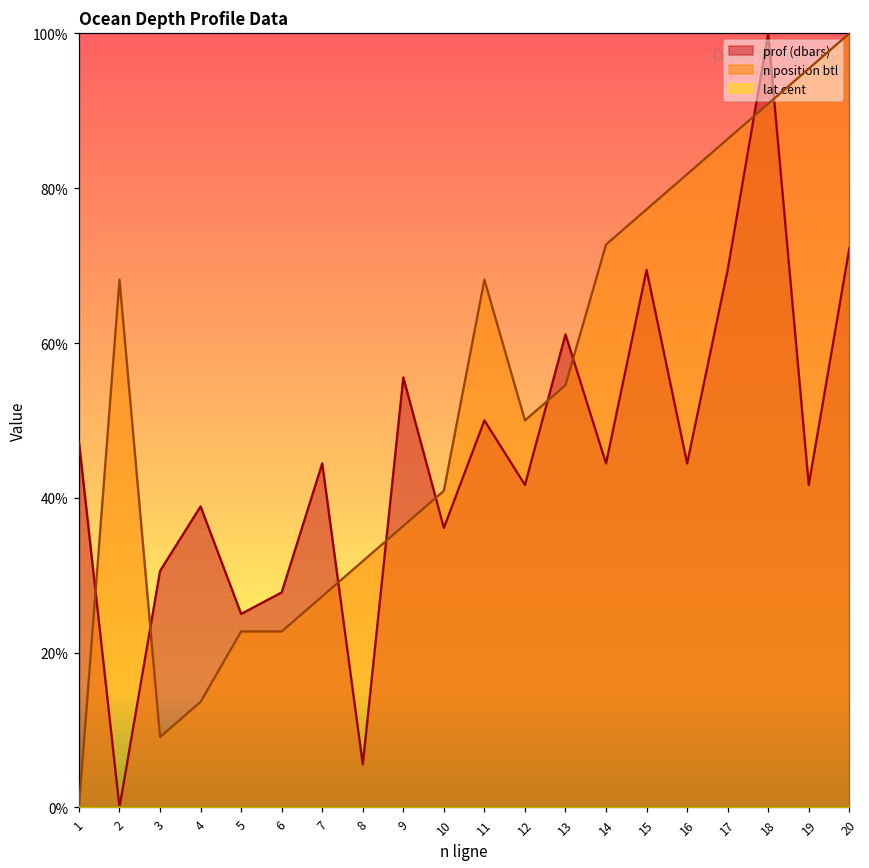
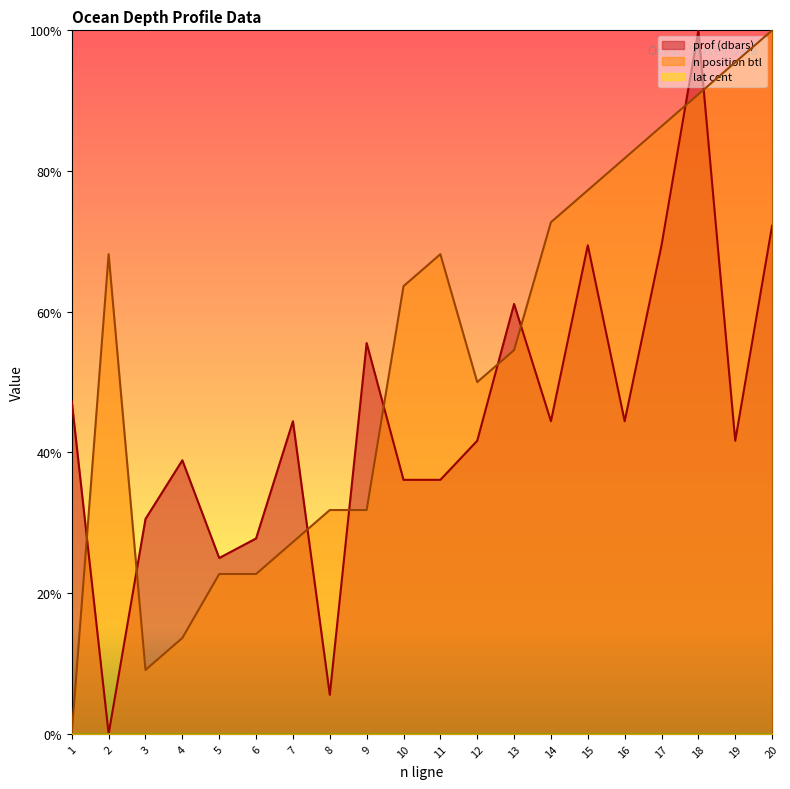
  {
    "prof (dbars)": {
      "1": "47%",
      "3": "31%",
      "4": "39%",
      "5": "25%",
      "6": "28%",
      "7": "44%",
      "8": "6%",
      "9": "56%",
      "10": "36%",
-     "11": "50%",
+     "11": "36%",
      "12": "42%",
      "13": "61%",
      "14": "44%",
      "15": "69%",
      "16": "44%",
      "17": "69%",
      "18": "100%",
      "19": "42%",
      "20": "72%"
    },
    "n position btl": {
      "2": "68%",
      "3": "9%",
      "4": "14%",
      "5": "23%",
      "6": "23%",
      "7": "27%",
      "8": "32%",
-     "9": "36%",
-     "10": "41%",
+     "9": "32%",
+     "10": "64%",
      "11": "68%",
      "12": "50%",
      "13": "55%",
      "14": "73%",
      "15": "77%",
      "16": "82%",
      "17": "86%",
      "18": "91%",
      "20": "100%"
    },
    "lat cent": {
      "3": "0%",
      "4": "0%",
      "5": "0%",
      "6": "0%",
      "7": "0%",
      "8": "0%",
      "9": "0%",
      "10": "0%",
      "11": "0%",
      "12": "0%",
      "13": "0%",
      "14": "0%",
      "15": "0%",
      "16": "0%",
      "17": "0%",
      "18": "0%",
      "19": "0%",
      "20": "0%"
    }
  }
